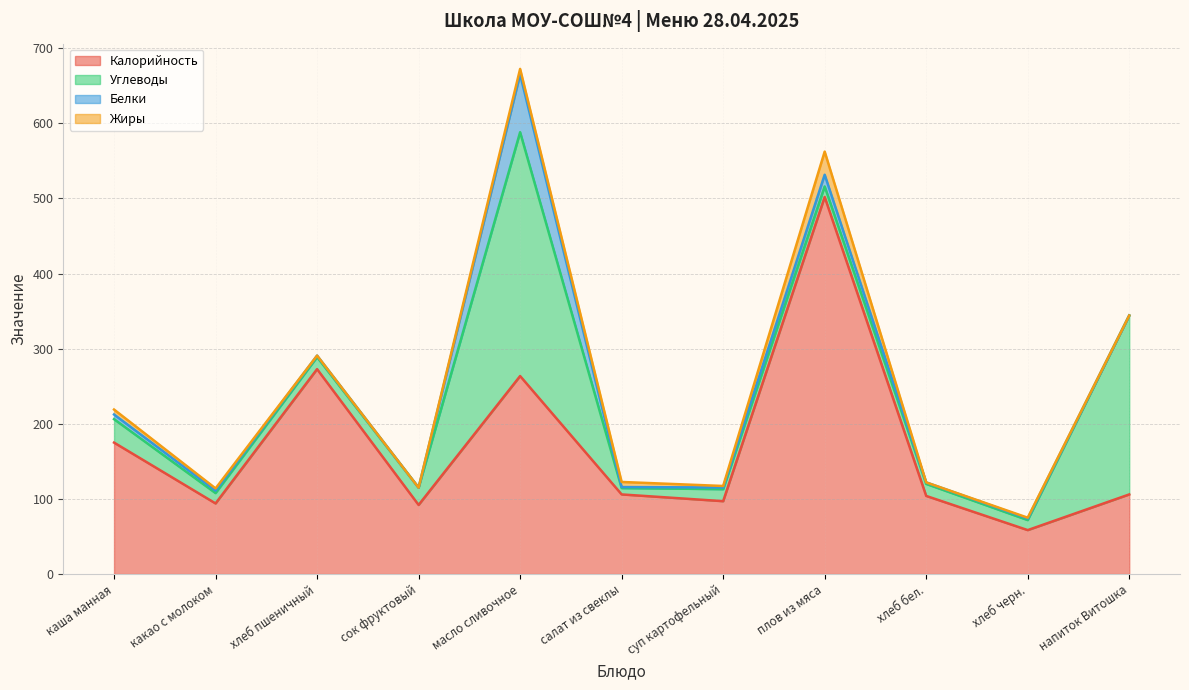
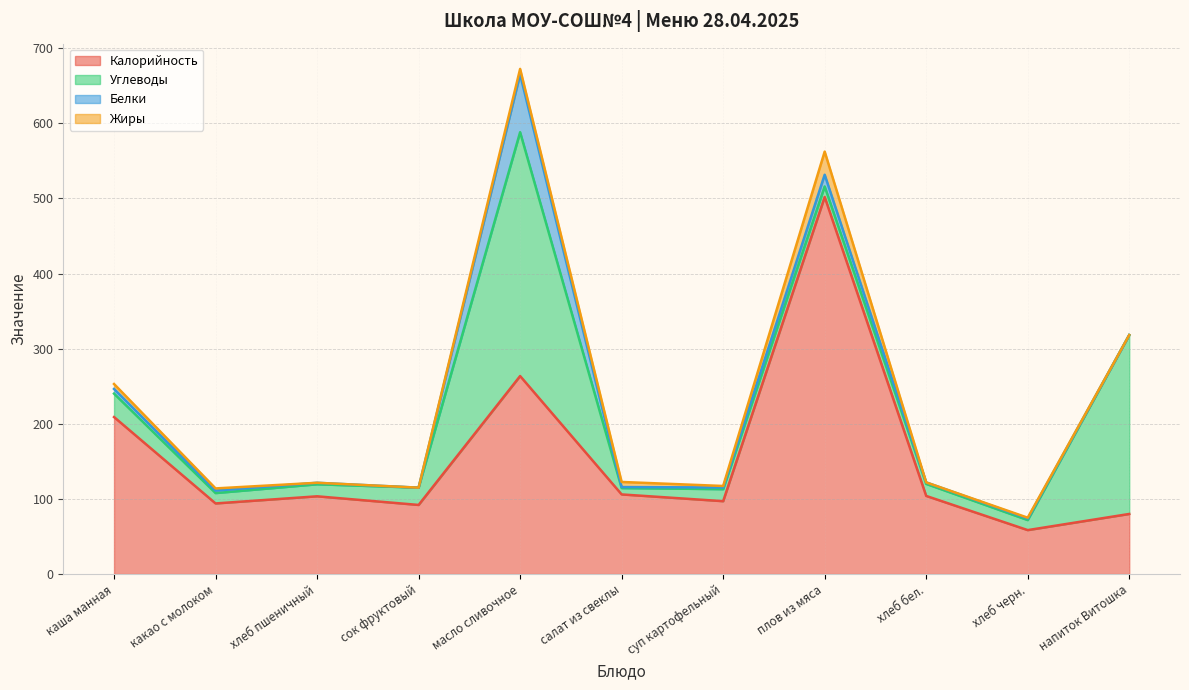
  {
    "Калорийность": {
-     "каша манная": 180,
+     "каша манная": 210,
      "какао с молоком": 90,
-     "хлеб пшеничный": 270,
+     "хлеб пшеничный": 100,
      "сок фруктовый": 90,
      "масло сливочное": 260,
      "салат из свеклы": 110,
      "суп картофельный": 100,
      "плов из мяса": 500,
      "хлеб бел.": 100,
      "хлеб черн.": 60,
-     "напиток Витошка": 110
+     "напиток Витошка": 80
    },
    "Углеводы": {
      "каша манная": 30,
      "масло сливочное": 320,
      "плов из мяса": 10
    },
    "Белки": {
      "каша манная": 10,
      "масло сливочное": 80,
      "плов из мяса": 20
    },
    "Жиры": {
      "каша манная": 10,
      "масло сливочное": 10,
      "салат из свеклы": 10,
      "плов из мяса": 30
    }
  }
